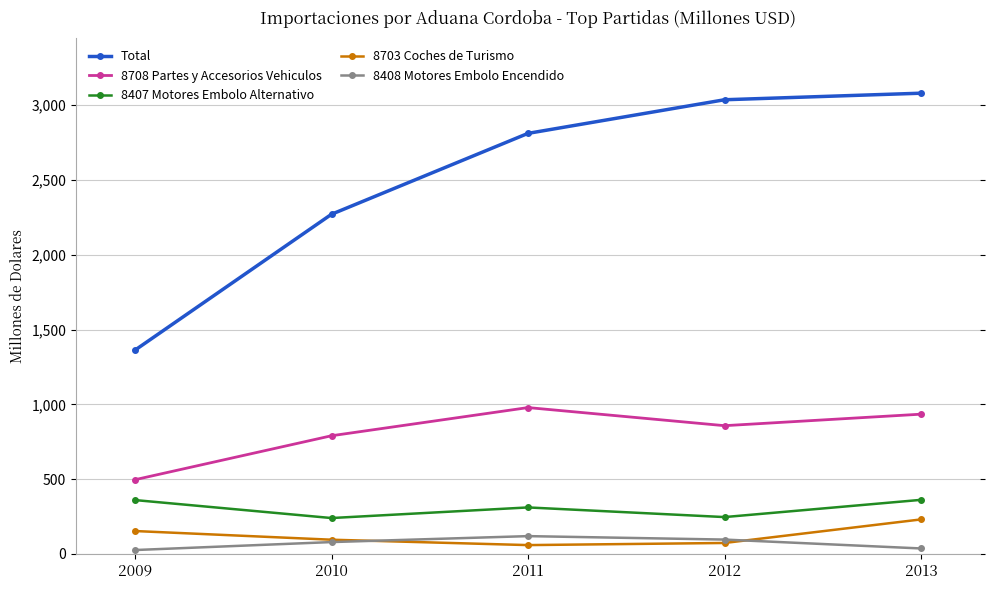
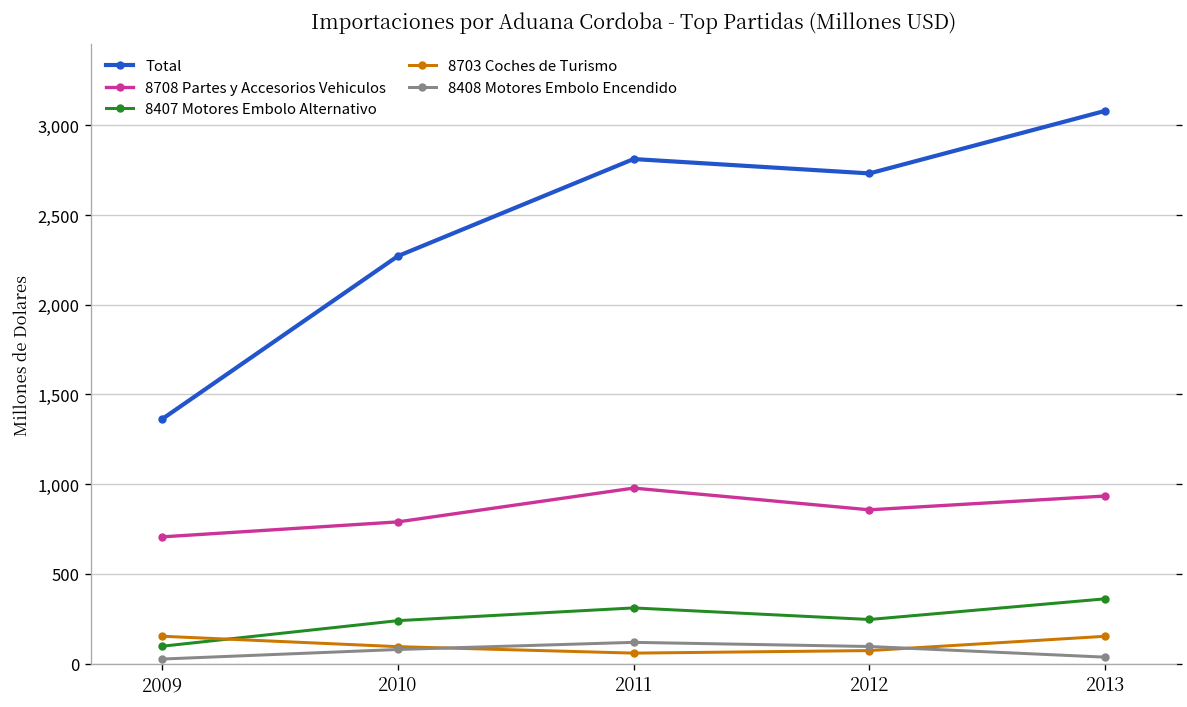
  {
    "Total": {
      "2009": "1,360",
      "2010": "2,270",
      "2011": "2,810",
-     "2012": "3,040",
+     "2012": "2,730",
      "2013": "3,080"
    },
    "8708 Partes y Accesorios Vehiculos": {
-     "2009": "500",
+     "2009": "710",
      "2010": "790",
      "2011": "980",
      "2012": "860",
      "2013": "930"
    },
    "8407 Motores Embolo Alternativo": {
-     "2009": "360",
+     "2009": "100",
      "2010": "240",
      "2011": "310",
      "2012": "250",
      "2013": "360"
    },
    "8703 Coches de Turismo": {
      "2009": "150",
      "2011": "60",
      "2012": "70",
-     "2013": "230"
+     "2013": "150"
    },
    "8408 Motores Embolo Encendido": {
      "2009": "30",
      "2011": "120",
      "2012": "100",
      "2013": "40"
    }
  }
